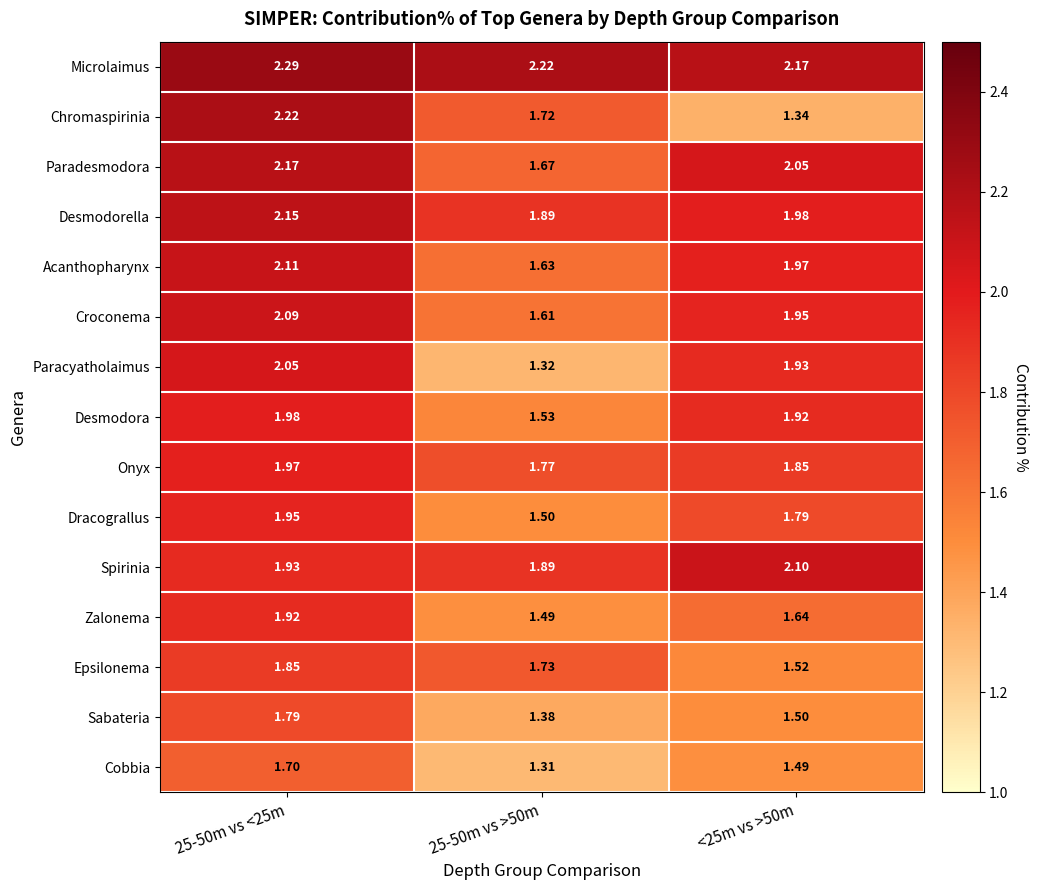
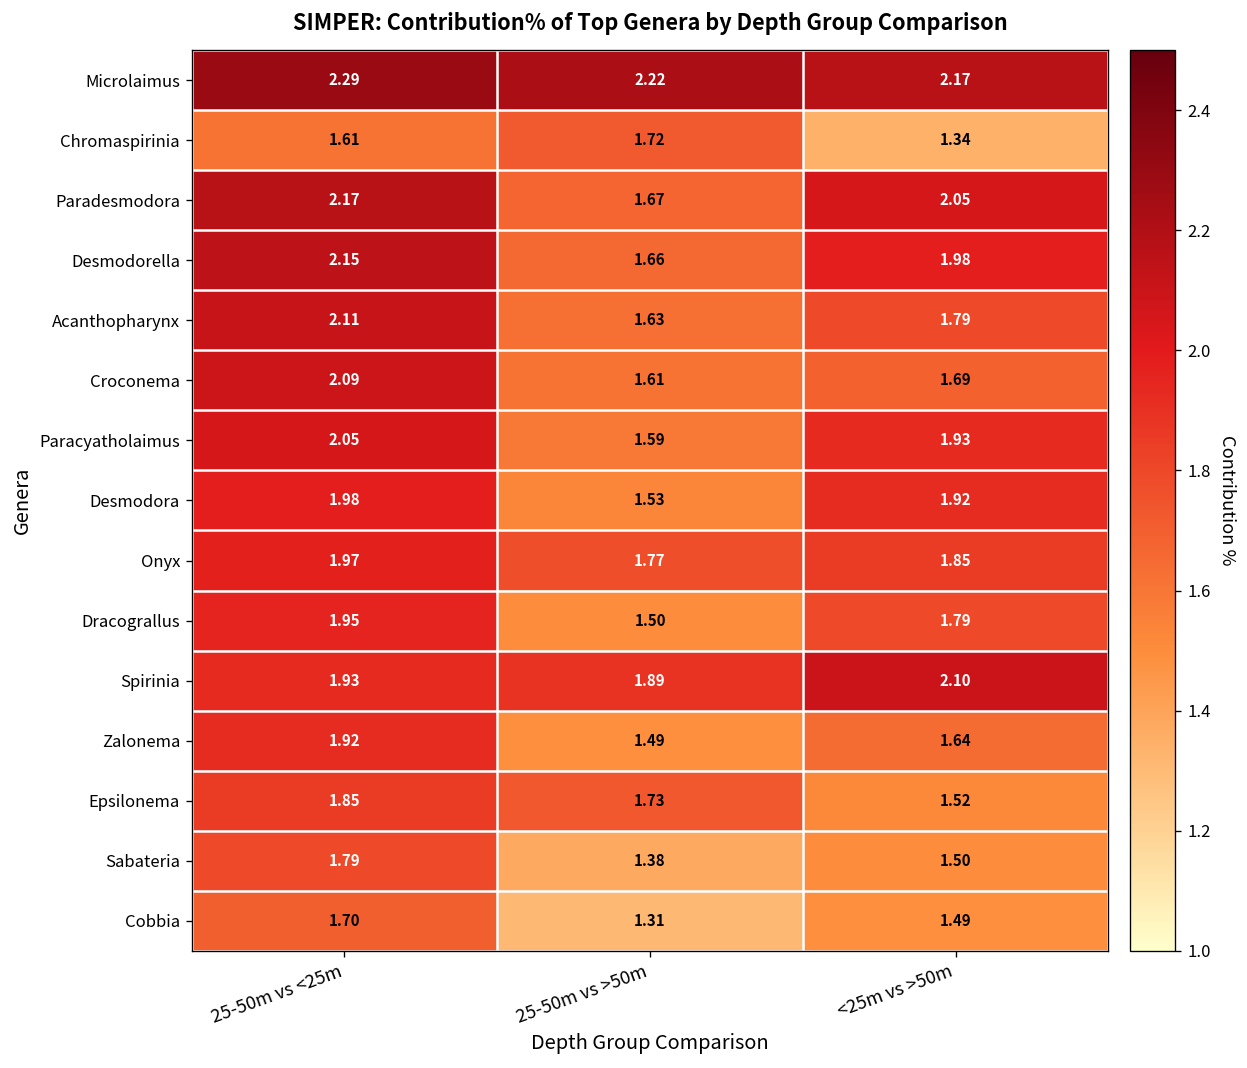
  {
    "Microlaimus": {
      "25-50m vs <25m": 2.29,
      "25-50m vs >50m": 2.22,
      "<25m vs >50m": 2.17
    },
    "Chromaspirinia": {
-     "25-50m vs <25m": 2.22,
+     "25-50m vs <25m": 1.61,
      "25-50m vs >50m": 1.72,
      "<25m vs >50m": 1.34
    },
    "Paradesmodora": {
      "25-50m vs <25m": 2.17,
      "25-50m vs >50m": 1.67,
      "<25m vs >50m": 2.05
    },
    "Desmodorella": {
      "25-50m vs <25m": 2.15,
-     "25-50m vs >50m": 1.89,
+     "25-50m vs >50m": 1.66,
      "<25m vs >50m": 1.98
    },
    "Acanthopharynx": {
      "25-50m vs <25m": 2.11,
      "25-50m vs >50m": 1.63,
-     "<25m vs >50m": 1.97
+     "<25m vs >50m": 1.79
    },
    "Croconema": {
      "25-50m vs <25m": 2.09,
      "25-50m vs >50m": 1.61,
-     "<25m vs >50m": 1.95
+     "<25m vs >50m": 1.69
    },
    "Paracyatholaimus": {
      "25-50m vs <25m": 2.05,
-     "25-50m vs >50m": 1.32,
+     "25-50m vs >50m": 1.59,
      "<25m vs >50m": 1.93
    },
    "Desmodora": {
      "25-50m vs <25m": 1.98,
      "25-50m vs >50m": 1.53,
      "<25m vs >50m": 1.92
    },
    "Onyx": {
      "25-50m vs <25m": 1.97,
      "25-50m vs >50m": 1.77,
      "<25m vs >50m": 1.85
    },
    "Dracograllus": {
      "25-50m vs <25m": 1.95,
      "25-50m vs >50m": 1.50,
      "<25m vs >50m": 1.79
    },
    "Spirinia": {
      "25-50m vs <25m": 1.93,
      "25-50m vs >50m": 1.89,
      "<25m vs >50m": 2.10
    },
    "Zalonema": {
      "25-50m vs <25m": 1.92,
      "25-50m vs >50m": 1.49,
      "<25m vs >50m": 1.64
    },
    "Epsilonema": {
      "25-50m vs <25m": 1.85,
      "25-50m vs >50m": 1.73,
      "<25m vs >50m": 1.52
    },
    "Sabateria": {
      "25-50m vs <25m": 1.79,
      "25-50m vs >50m": 1.38,
      "<25m vs >50m": 1.50
    },
    "Cobbia": {
      "25-50m vs <25m": 1.70,
      "25-50m vs >50m": 1.31,
      "<25m vs >50m": 1.49
    }
  }
